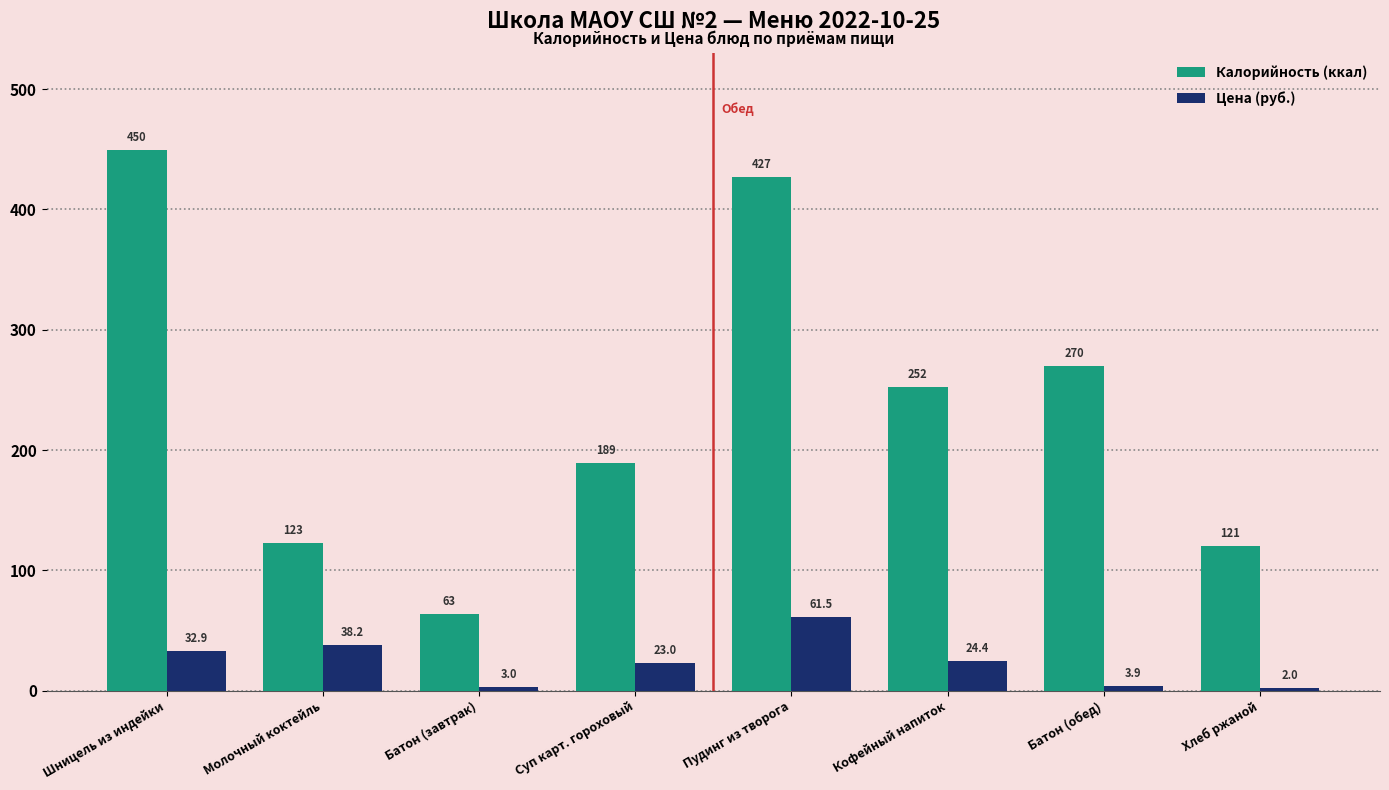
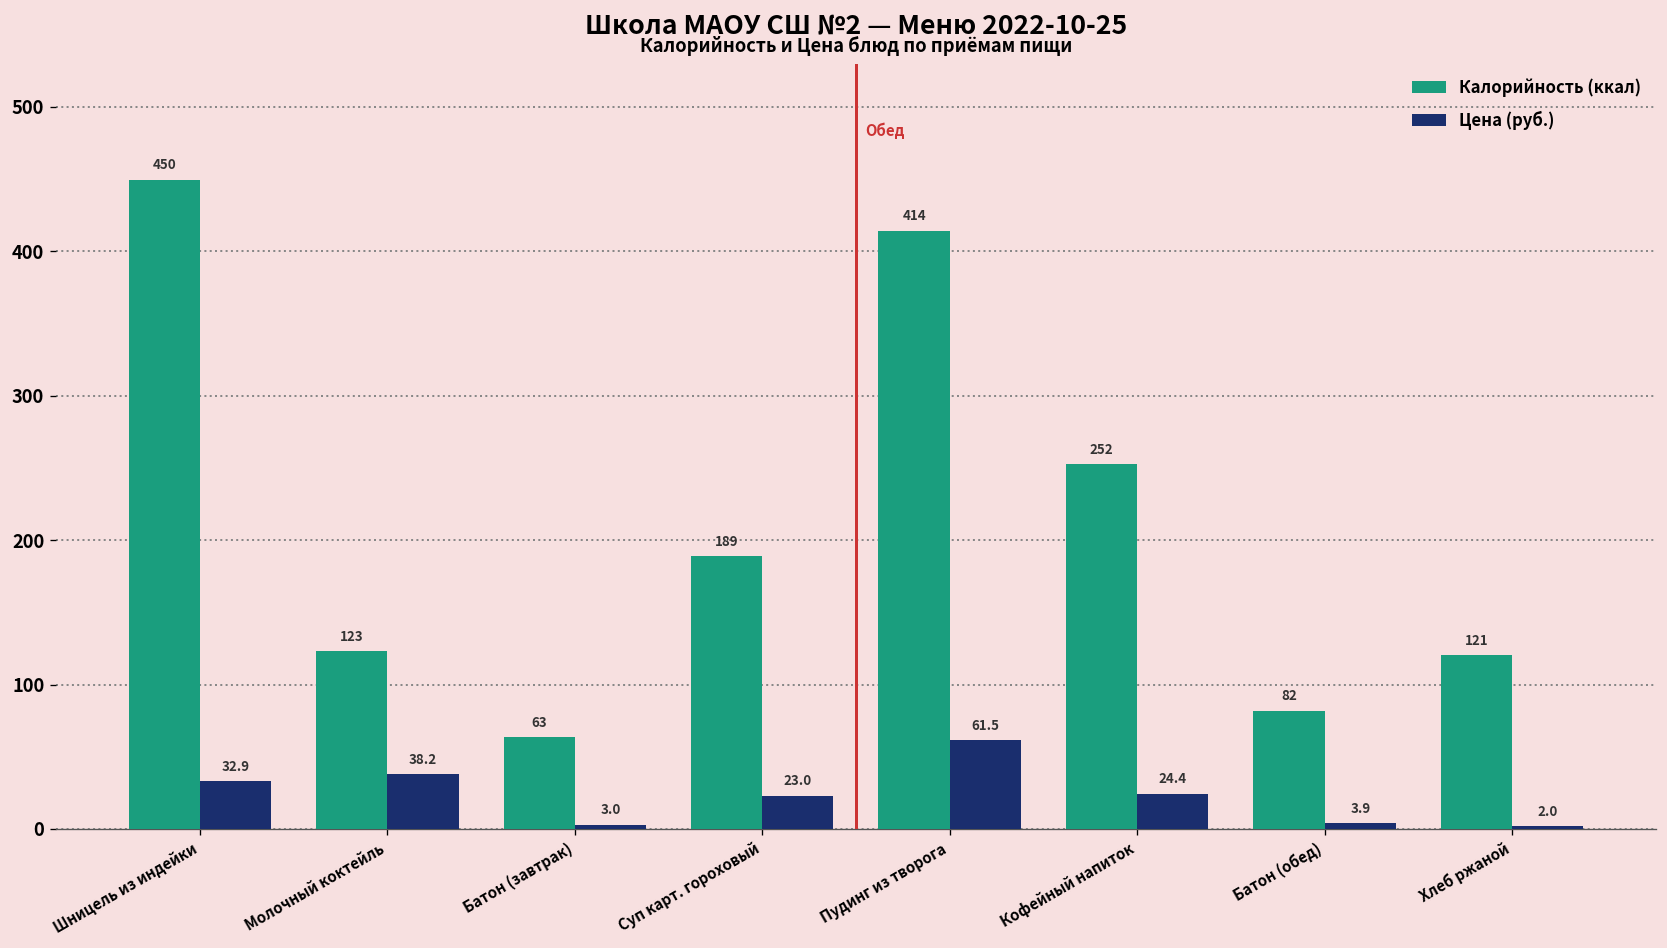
  {
    "Калорийность (ккал)": {
      "Шницель из индейки": 450,
      "Молочный коктейль": 123,
      "Батон (завтрак)": 63,
      "Суп карт. гороховый": 189,
-     "Пудинг из творога": 427,
+     "Пудинг из творога": 414,
      "Кофейный напиток": 252,
-     "Батон (обед)": 270,
+     "Батон (обед)": 82,
      "Хлеб ржаной": 121
    },
    "Цена (руб.)": {
      "Шницель из индейки": 32.9,
      "Молочный коктейль": 38.2,
      "Батон (завтрак)": 3.0,
      "Суп карт. гороховый": 23.0,
      "Пудинг из творога": 61.5,
      "Кофейный напиток": 24.4,
      "Батон (обед)": 3.9,
      "Хлеб ржаной": 2.0
    }
  }
